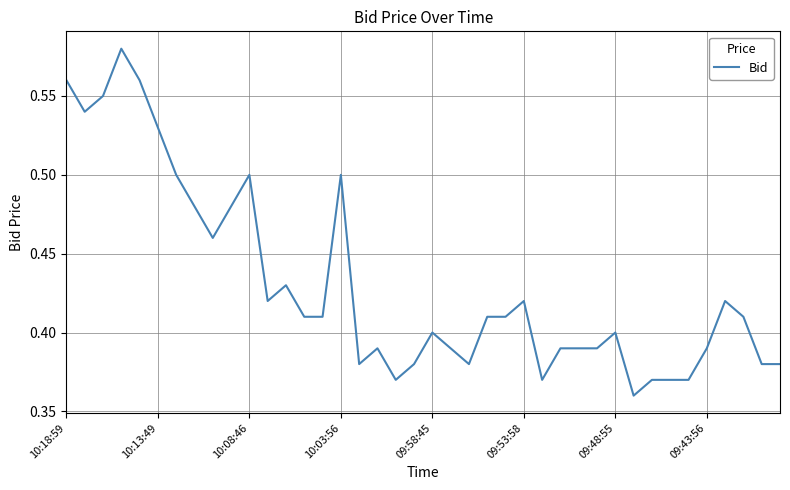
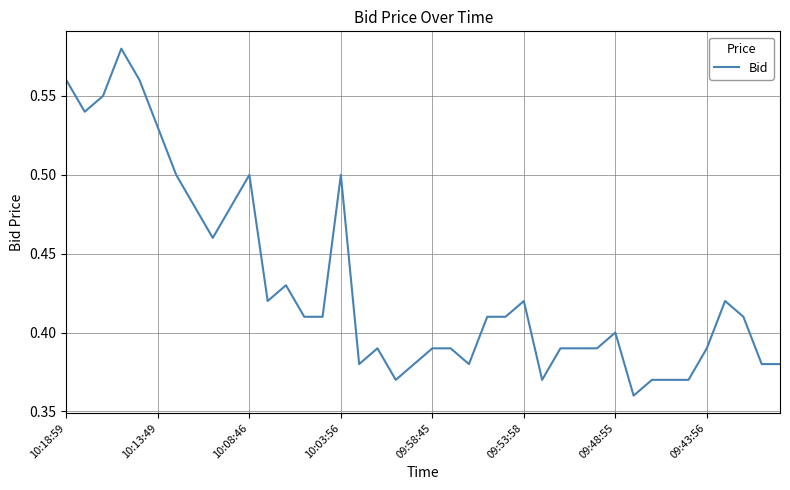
  {
    "10:18:59": 0.56,
    "10:13:49": 0.53,
    "10:08:46": 0.50,
    "10:03:56": 0.50,
-   "09:58:45": 0.40,
+   "09:58:45": 0.39,
    "09:53:58": 0.42,
    "09:48:55": 0.40,
    "09:43:56": 0.39
  }
